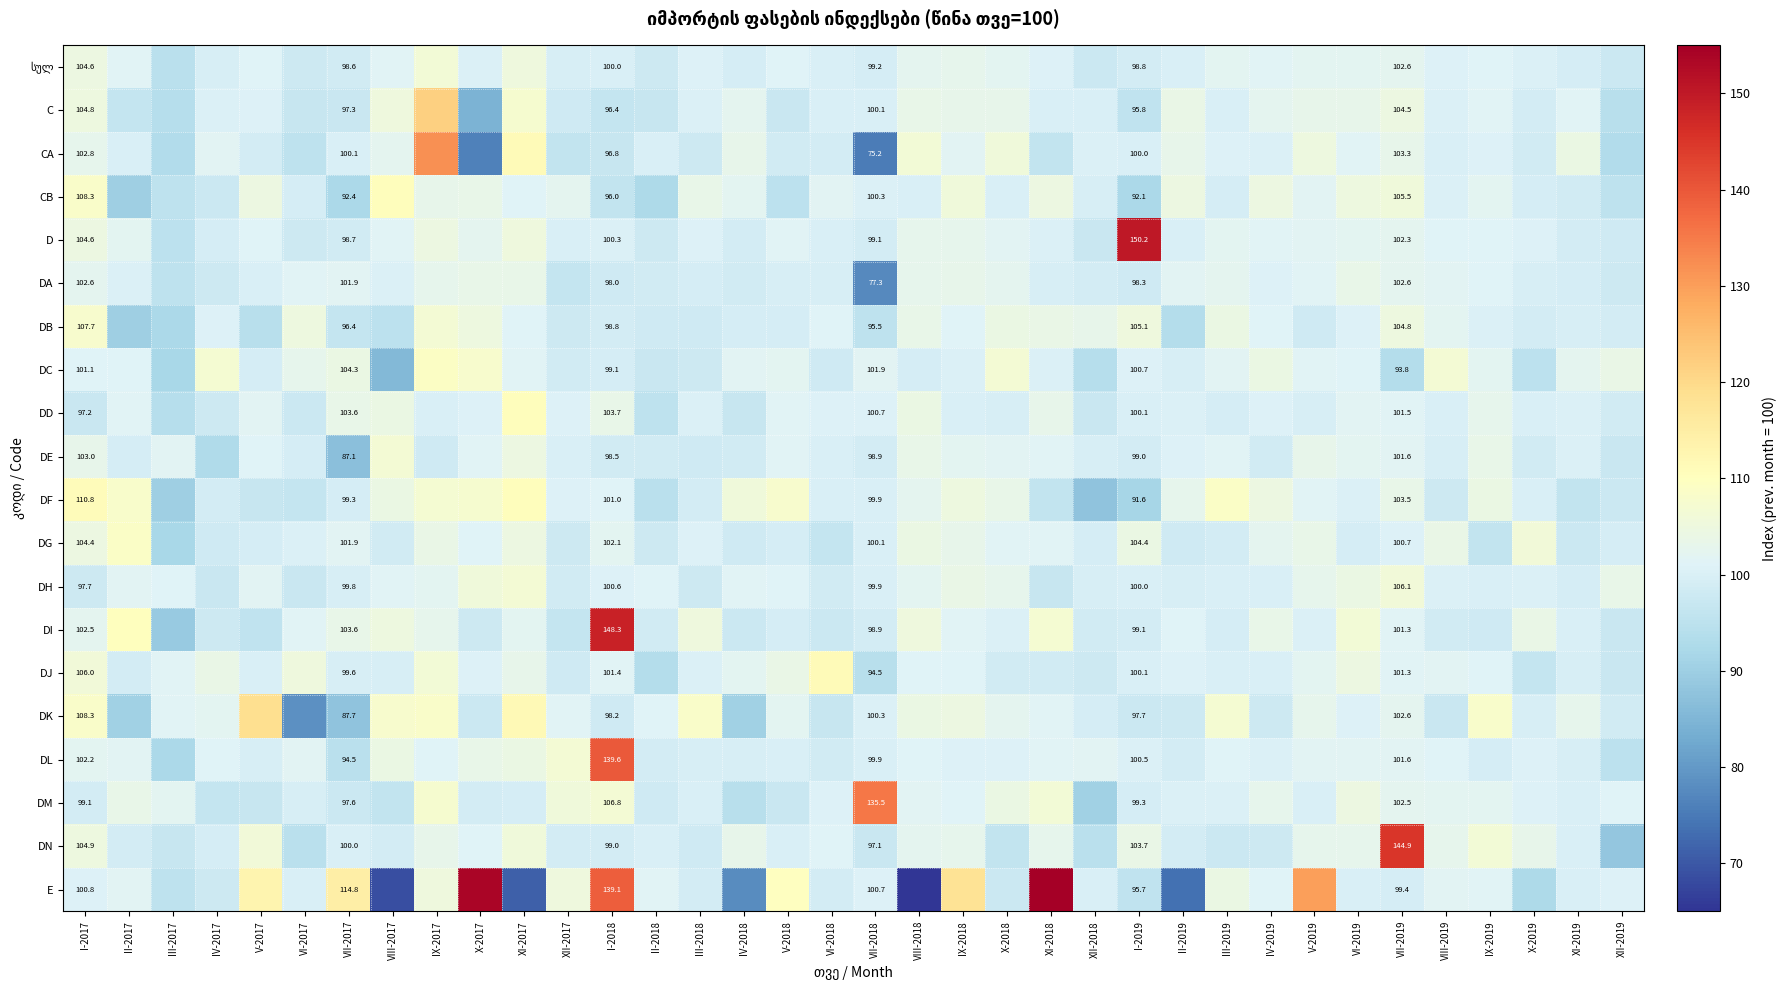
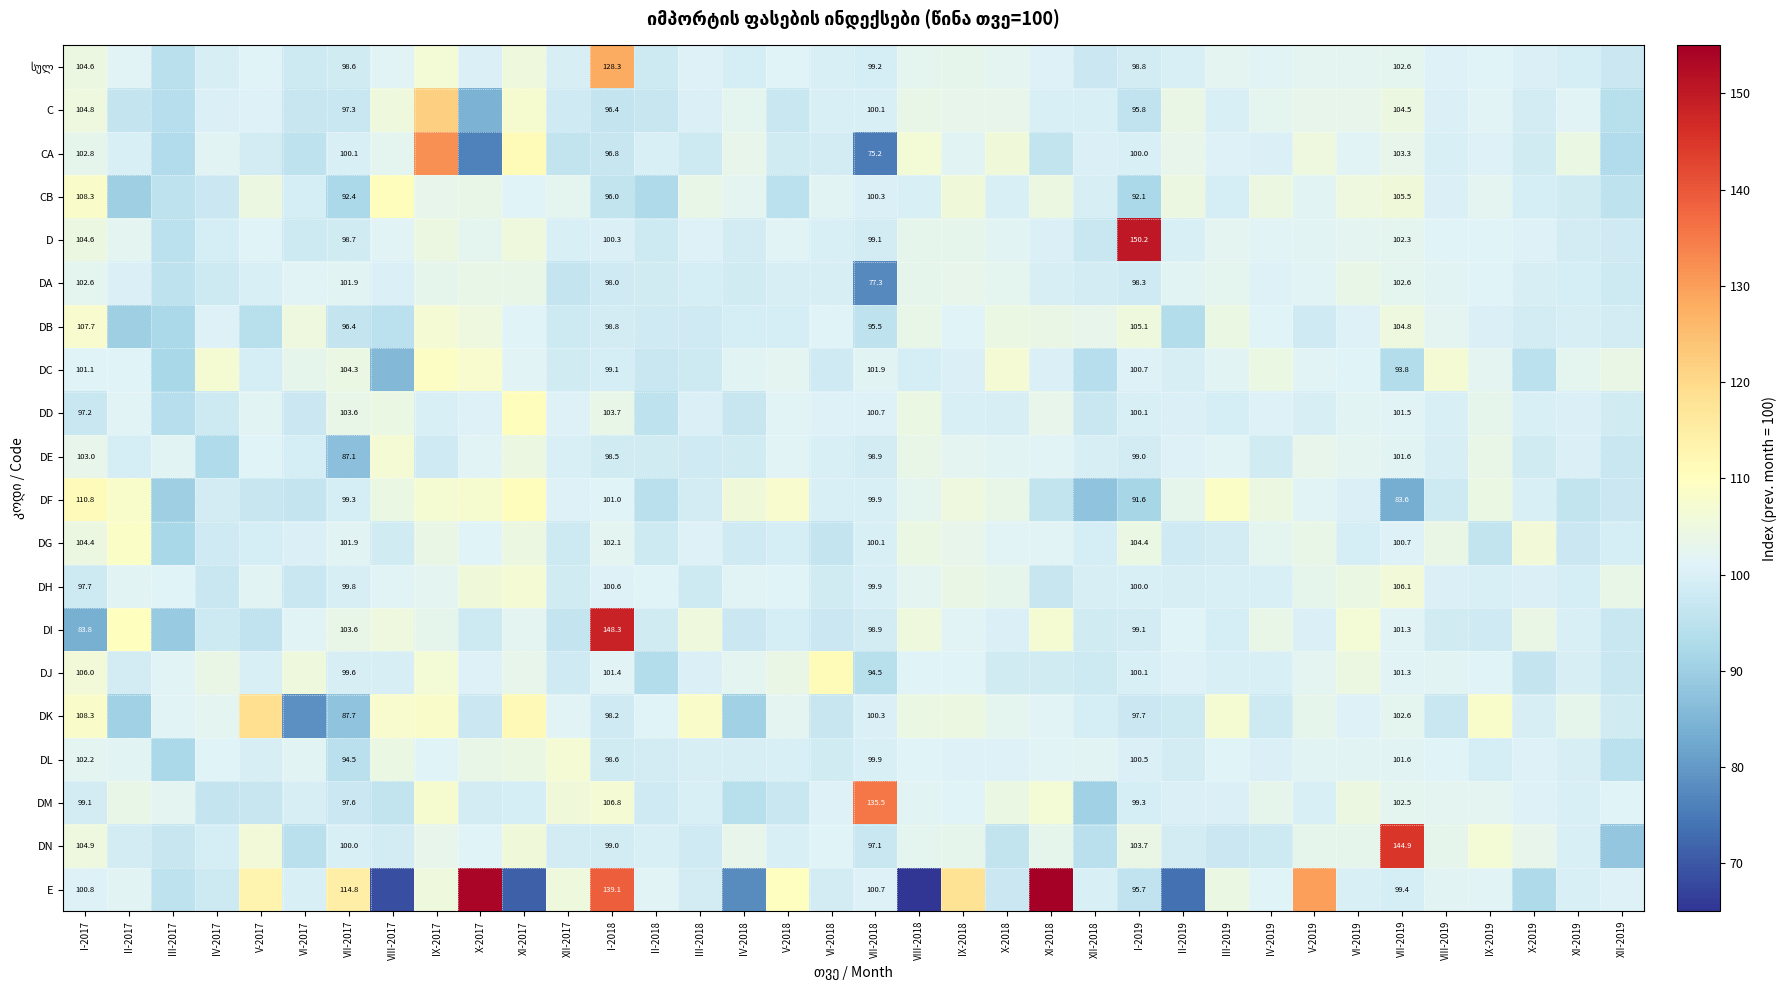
  {
    "სულ": {
      "I-2017": 104.6,
      "VII-2017": 98.6,
-     "I-2018": 100.0,
+     "I-2018": 128.3,
      "VII-2018": 99.2,
      "I-2019": 98.8,
      "VII-2019": 102.6
    },
    "C": {
      "I-2017": 104.8,
      "VII-2017": 97.3,
      "I-2018": 96.4,
      "VII-2018": 100.1,
      "I-2019": 95.8,
      "VII-2019": 104.5
    },
    "CA": {
      "I-2017": 102.8,
      "VII-2017": 100.1,
      "I-2018": 96.8,
      "VII-2018": 75.2,
      "I-2019": 100.0,
      "VII-2019": 103.3
    },
    "CB": {
      "I-2017": 108.3,
      "VII-2017": 92.4,
      "I-2018": 96.0,
      "VII-2018": 100.3,
      "I-2019": 92.1,
      "VII-2019": 105.5
    },
    "D": {
      "I-2017": 104.6,
      "VII-2017": 98.7,
      "I-2018": 100.3,
      "VII-2018": 99.1,
      "I-2019": 150.2,
      "VII-2019": 102.3
    },
    "DA": {
      "I-2017": 102.6,
      "VII-2017": 101.9,
      "I-2018": 98.0,
      "VII-2018": 77.3,
      "I-2019": 98.3,
      "VII-2019": 102.6
    },
    "DB": {
      "I-2017": 107.7,
      "VII-2017": 96.4,
      "I-2018": 98.8,
      "VII-2018": 95.5,
      "I-2019": 105.1,
      "VII-2019": 104.8
    },
    "DC": {
      "I-2017": 101.1,
      "VII-2017": 104.3,
      "I-2018": 99.1,
      "VII-2018": 101.9,
      "I-2019": 100.7,
      "VII-2019": 93.8
    },
    "DD": {
      "I-2017": 97.2,
      "VII-2017": 103.6,
      "I-2018": 103.7,
      "VII-2018": 100.7,
      "I-2019": 100.1,
      "VII-2019": 101.5
    },
    "DE": {
      "I-2017": 103.0,
      "VII-2017": 87.1,
      "I-2018": 98.5,
      "VII-2018": 98.9,
      "I-2019": 99.0,
      "VII-2019": 101.6
    },
    "DF": {
      "I-2017": 110.8,
      "VII-2017": 99.3,
      "I-2018": 101.0,
      "VII-2018": 99.9,
      "I-2019": 91.6,
-     "VII-2019": 103.5
+     "VII-2019": 83.6
    },
    "DG": {
      "I-2017": 104.4,
      "VII-2017": 101.9,
      "I-2018": 102.1,
      "VII-2018": 100.1,
      "I-2019": 104.4,
      "VII-2019": 100.7
    },
    "DH": {
      "I-2017": 97.7,
      "VII-2017": 99.8,
      "I-2018": 100.6,
      "VII-2018": 99.9,
      "I-2019": 100.0,
      "VII-2019": 106.1
    },
    "DI": {
-     "I-2017": 102.5,
+     "I-2017": 83.8,
      "VII-2017": 103.6,
      "I-2018": 148.3,
      "VII-2018": 98.9,
      "I-2019": 99.1,
      "VII-2019": 101.3
    },
    "DJ": {
      "I-2017": 106.0,
      "VII-2017": 99.6,
      "I-2018": 101.4,
      "VII-2018": 94.5,
      "I-2019": 100.1,
      "VII-2019": 101.3
    },
    "DK": {
      "I-2017": 108.3,
      "VII-2017": 87.7,
      "I-2018": 98.2,
      "VII-2018": 100.3,
      "I-2019": 97.7,
      "VII-2019": 102.6
    },
    "DL": {
      "I-2017": 102.2,
      "VII-2017": 94.5,
-     "I-2018": 139.6,
+     "I-2018": 98.6,
      "VII-2018": 99.9,
      "I-2019": 100.5,
      "VII-2019": 101.6
    },
    "DM": {
      "I-2017": 99.1,
      "VII-2017": 97.6,
      "I-2018": 106.8,
      "VII-2018": 135.5,
      "I-2019": 99.3,
      "VII-2019": 102.5
    },
    "DN": {
      "I-2017": 104.9,
      "VII-2017": 100.0,
      "I-2018": 99.0,
      "VII-2018": 97.1,
      "I-2019": 103.7,
      "VII-2019": 144.9
    },
    "E": {
      "I-2017": 100.8,
      "VII-2017": 114.8,
      "I-2018": 139.1,
      "VII-2018": 100.7,
      "I-2019": 95.7,
      "VII-2019": 99.4
    }
  }
